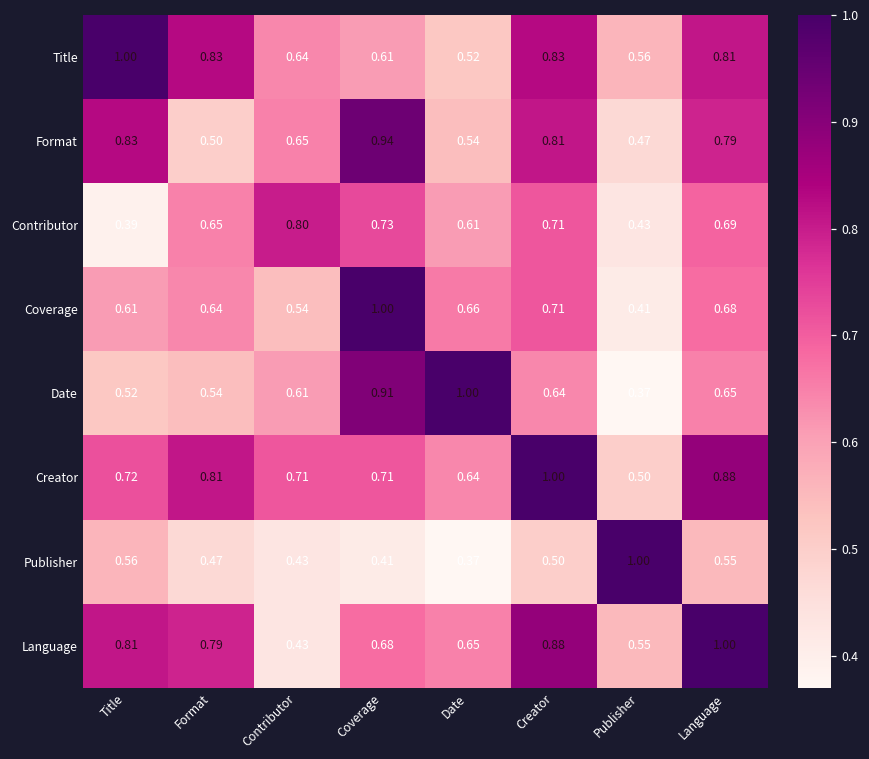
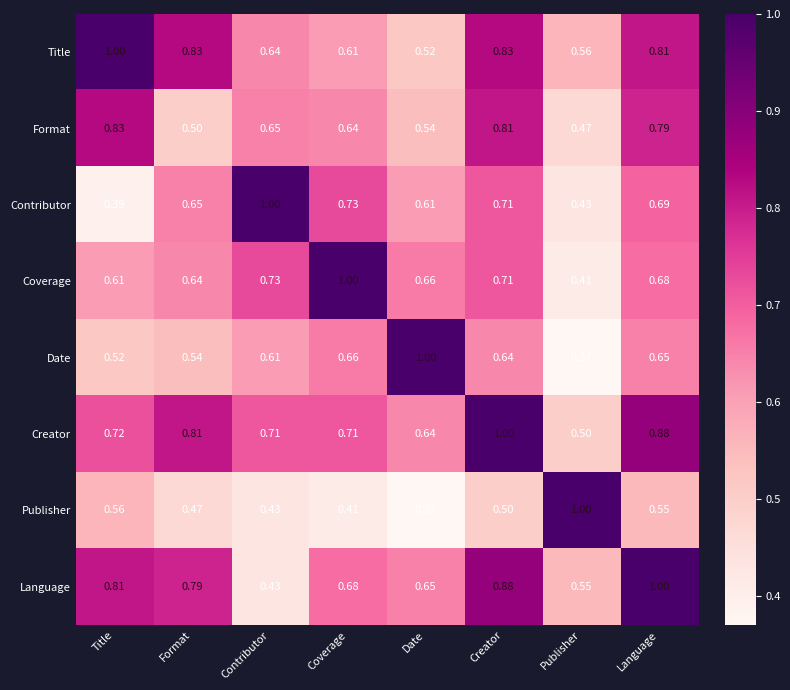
  {
    "Title": {
      "Title": 1.00,
      "Format": 0.83,
      "Contributor": 0.64,
      "Coverage": 0.61,
      "Date": 0.52,
      "Creator": 0.83,
      "Publisher": 0.56,
      "Language": 0.81
    },
    "Format": {
      "Title": 0.83,
      "Format": 0.50,
      "Contributor": 0.65,
-     "Coverage": 0.94,
+     "Coverage": 0.64,
      "Date": 0.54,
      "Creator": 0.81,
      "Language": 0.79
    },
    "Contributor": {
      "Format": 0.65,
-     "Contributor": 0.80,
+     "Contributor": 1.00,
      "Coverage": 0.73,
      "Date": 0.61,
      "Creator": 0.71,
      "Language": 0.69
    },
    "Coverage": {
      "Title": 0.61,
      "Format": 0.64,
-     "Contributor": 0.54,
+     "Contributor": 0.73,
      "Coverage": 1.00,
      "Date": 0.66,
      "Creator": 0.71,
      "Language": 0.68
    },
    "Date": {
      "Title": 0.52,
      "Format": 0.54,
      "Contributor": 0.61,
-     "Coverage": 0.91,
+     "Coverage": 0.66,
      "Date": 1.00,
      "Creator": 0.64,
      "Language": 0.65
    },
    "Creator": {
      "Title": 0.72,
      "Format": 0.81,
      "Contributor": 0.71,
      "Coverage": 0.71,
      "Date": 0.64,
      "Creator": 1.00,
      "Publisher": 0.50,
      "Language": 0.88
    },
    "Publisher": {
      "Title": 0.56,
      "Creator": 0.50,
      "Publisher": 1.00,
      "Language": 0.55
    },
    "Language": {
      "Title": 0.81,
      "Format": 0.79,
      "Coverage": 0.68,
      "Date": 0.65,
      "Creator": 0.88,
      "Publisher": 0.55,
      "Language": 1.00
    }
  }
